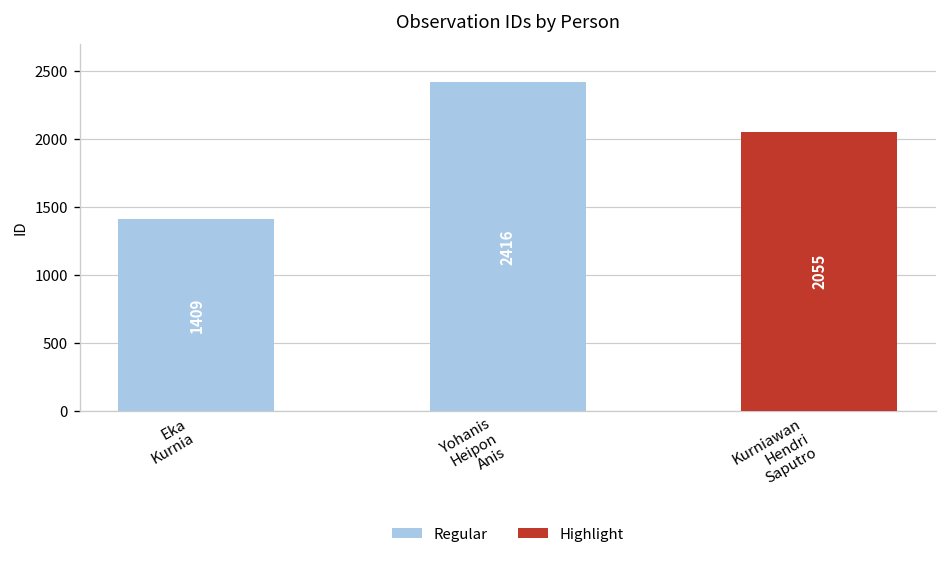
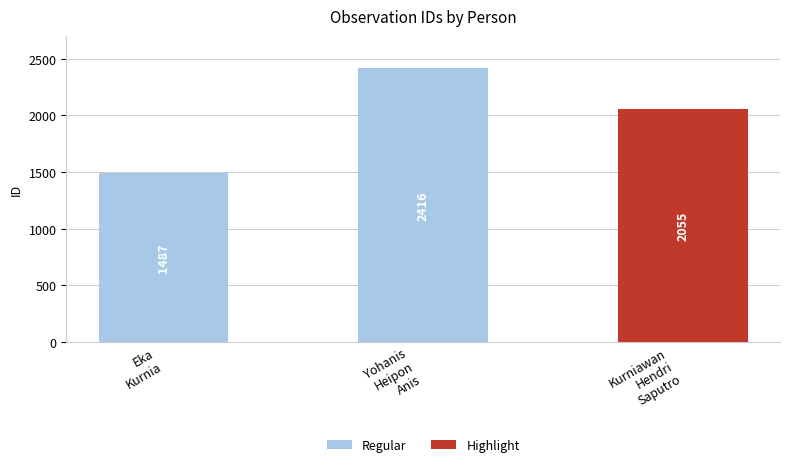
  {
-   "Eka Kurnia": 1409,
+   "Eka Kurnia": 1487,
    "Yohanis Heipon Anis": 2416,
    "Kurniawan Hendri Saputro": 2055
  }
